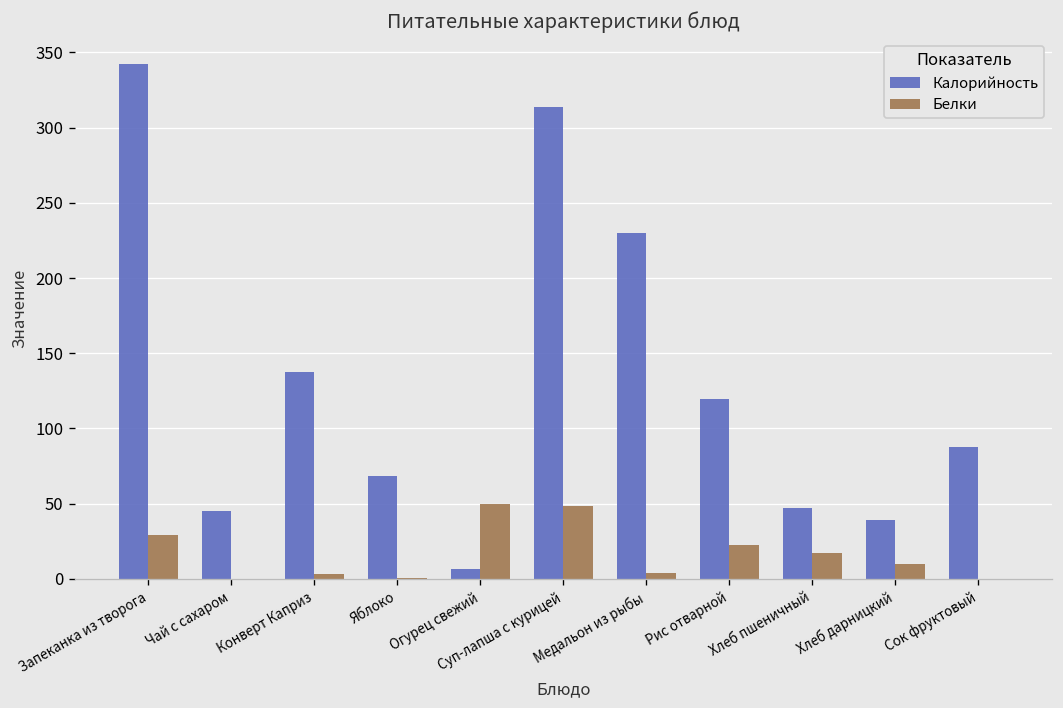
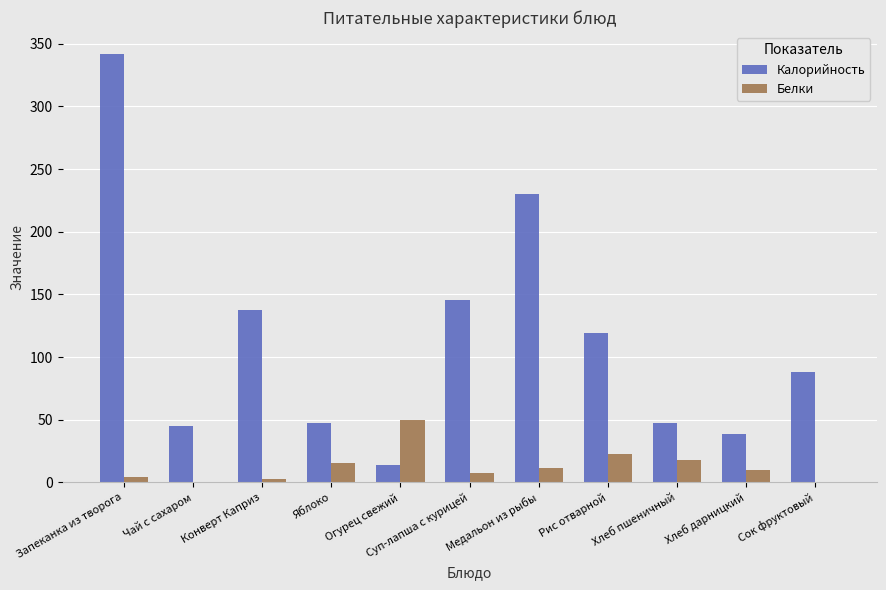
  {
    "Калорийность": {
      "Запеканка из творога": 342,
      "Чай с сахаром": 45,
      "Конверт Каприз": 138,
-     "Яблоко": 68,
-     "Огурец свежий": 7,
-     "Суп-лапша с курицей": 314,
+     "Яблоко": 47,
+     "Огурец свежий": 14,
+     "Суп-лапша с курицей": 145,
      "Медальон из рыбы": 230,
      "Рис отварной": 119,
      "Хлеб пшеничный": 47,
      "Хлеб дарницкий": 39,
      "Сок фруктовый": 88
    },
    "Белки": {
-     "Запеканка из творога": 29,
+     "Запеканка из творога": 4,
      "Чай с сахаром": 0,
      "Конверт Каприз": 3,
-     "Яблоко": 0,
+     "Яблоко": 15,
      "Огурец свежий": 50,
-     "Суп-лапша с курицей": 48,
-     "Медальон из рыбы": 4,
+     "Суп-лапша с курицей": 7,
+     "Медальон из рыбы": 12,
      "Рис отварной": 22,
      "Хлеб пшеничный": 17,
      "Хлеб дарницкий": 10,
      "Сок фруктовый": 0
    }
  }
